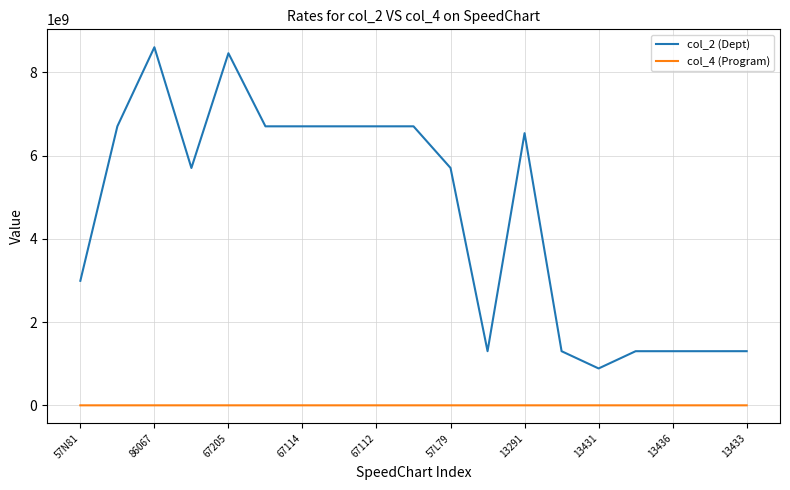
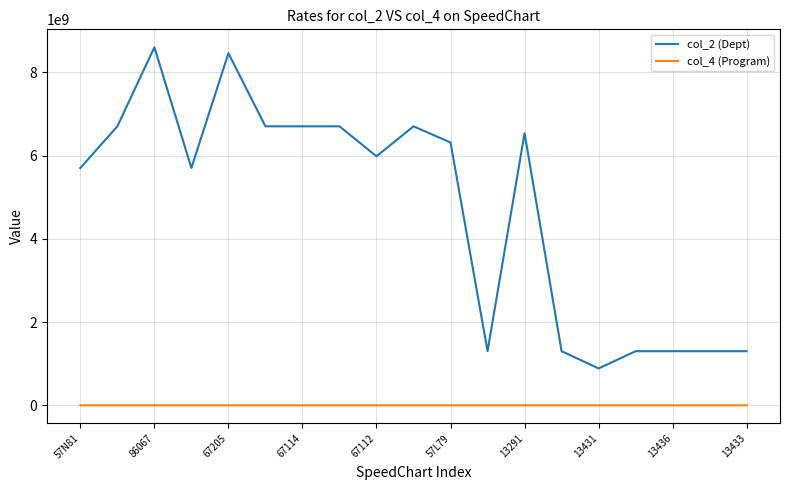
  {
    "col_2 (Dept)": {
-     "57N81": 3000000000,
+     "57N81": 5700000000,
      "86067": 8600000000,
      "67205": 8500000000,
      "67114": 6700000000,
-     "67112": 6700000000,
-     "57L79": 5700000000,
+     "67112": 6000000000,
+     "57L79": 6300000000,
      "13291": 6500000000,
      "13431": 900000000,
      "13436": 1300000000,
      "13433": 1300000000
    },
    "col_4 (Program)": {
      "57N81": 0,
      "86067": 0,
      "67205": 0,
      "67114": 0,
      "67112": 0,
      "57L79": 0,
      "13291": 0,
      "13431": 0,
      "13436": 0,
      "13433": 0
    }
  }
